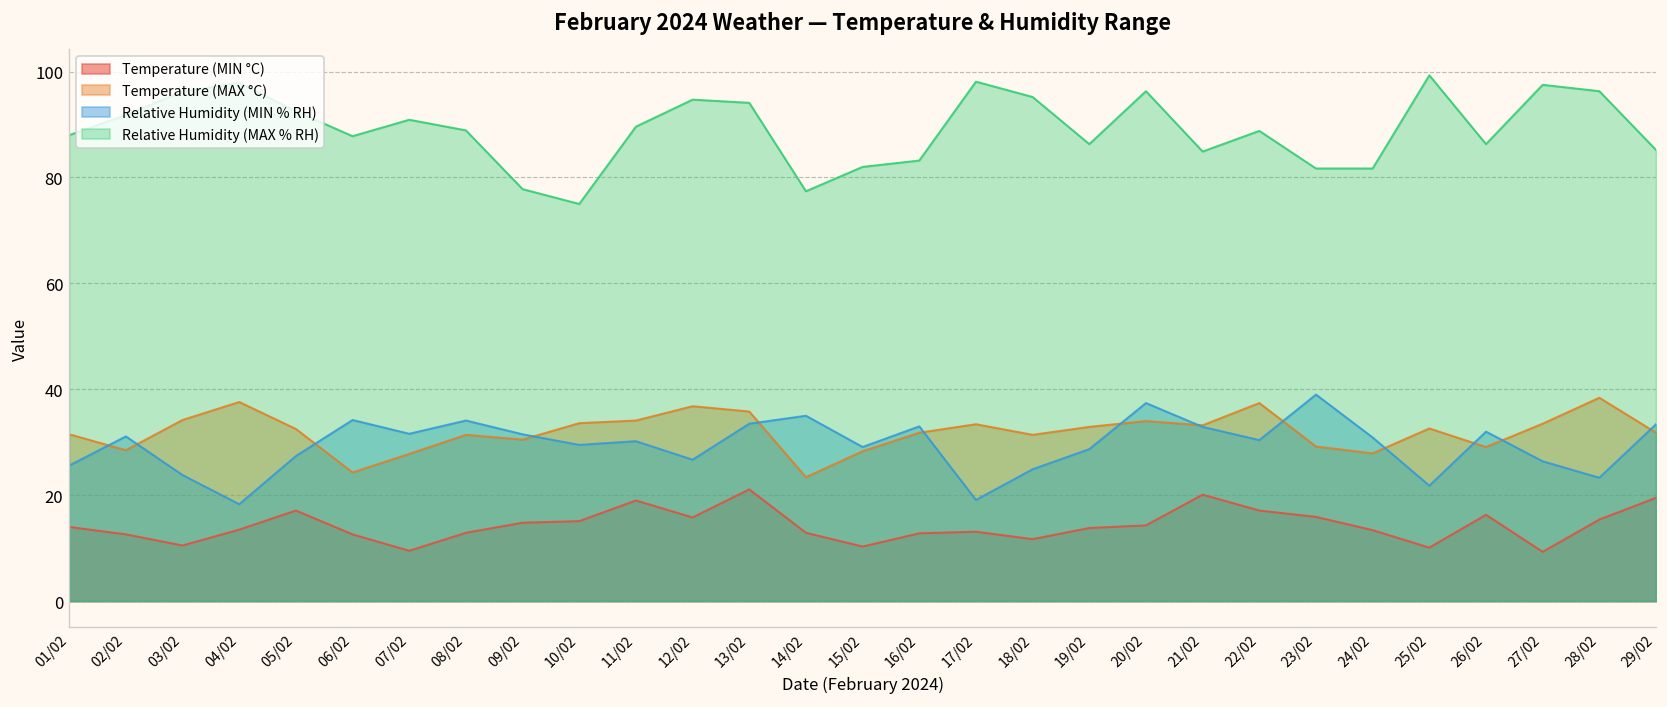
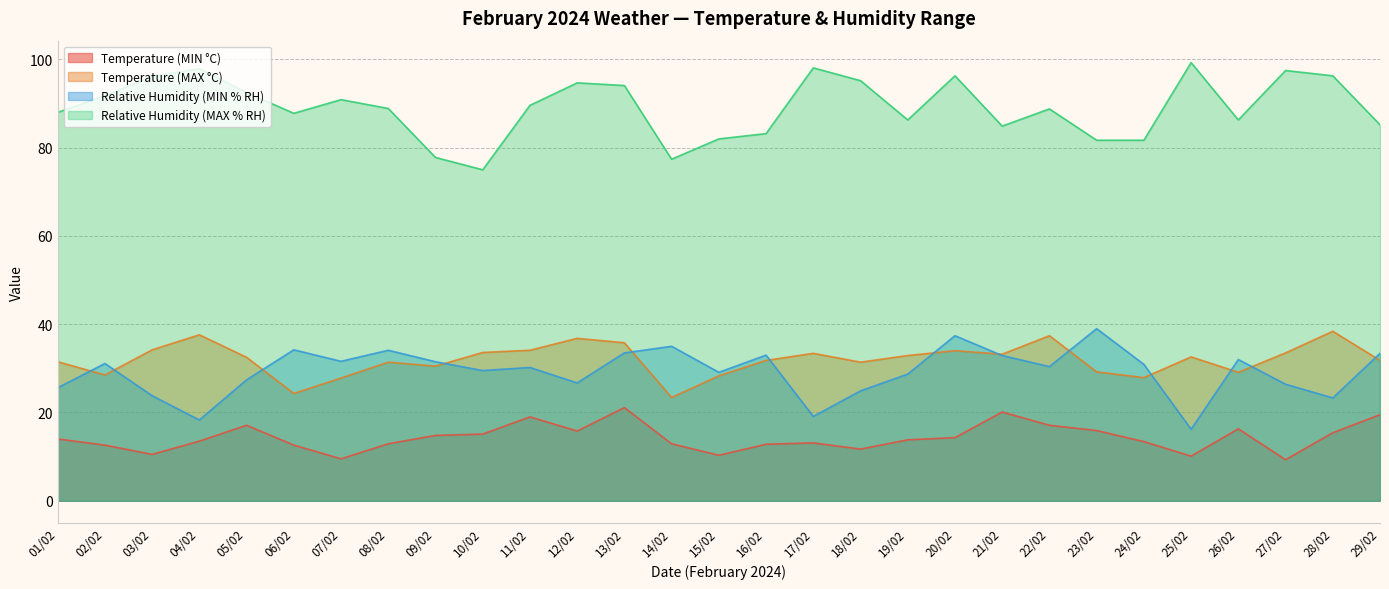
  {
    "Relative Humidity (MIN % RH)": {
      "01/02": 26,
      "02/02": 31,
      "03/02": 24,
      "04/02": 18,
      "05/02": 27,
      "06/02": 34,
      "07/02": 32,
      "08/02": 34,
      "09/02": 32,
      "10/02": 30,
      "11/02": 30,
      "12/02": 27,
      "13/02": 34,
      "14/02": 35,
      "15/02": 29,
      "16/02": 33,
      "17/02": 19,
      "18/02": 25,
      "19/02": 29,
      "20/02": 37,
      "22/02": 30,
      "23/02": 39,
      "24/02": 31,
-     "25/02": 22,
+     "25/02": 16,
      "26/02": 32,
      "27/02": 26,
      "28/02": 23,
      "29/02": 33
    },
    "Relative Humidity (MAX % RH)": {
      "01/02": 88,
      "06/02": 88,
      "07/02": 91,
      "08/02": 89,
      "09/02": 78,
      "10/02": 75,
      "11/02": 90,
      "12/02": 95,
      "13/02": 94,
      "14/02": 77,
      "15/02": 82,
      "16/02": 83,
      "17/02": 98,
      "18/02": 95,
      "19/02": 86,
      "20/02": 96,
      "21/02": 85,
      "22/02": 89,
      "23/02": 82,
      "24/02": 82,
      "25/02": 99,
      "26/02": 86,
      "27/02": 98,
      "28/02": 96,
      "29/02": 85
    }
  }
